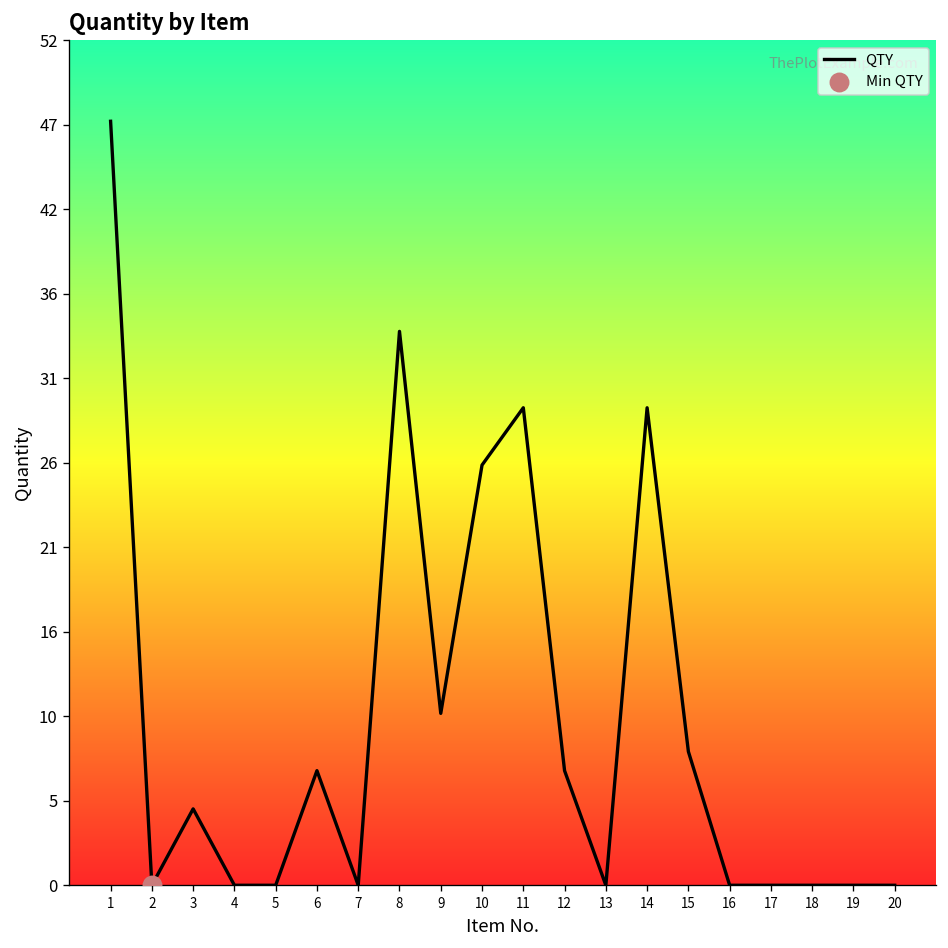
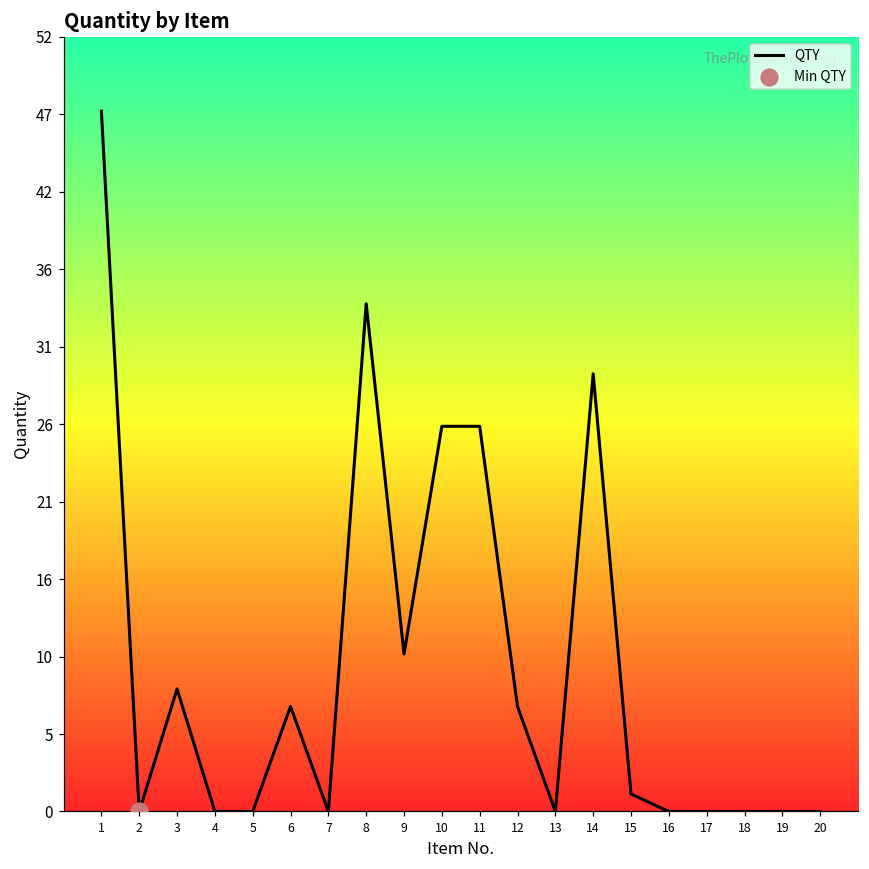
  {
    "QTY": {
      "1": 47.0,
-     "3": 4.7,
+     "3": 8.2,
      "4": 0.0,
      "5": 0.0,
      "6": 7.1,
      "7": 0.0,
      "8": 34.1,
      "9": 10.6,
      "10": 25.9,
-     "11": 29.4,
+     "11": 25.9,
      "12": 7.1,
      "13": 0.0,
      "14": 29.4,
-     "15": 8.2,
+     "15": 1.2,
      "16": 0.0,
      "17": 0.0,
      "18": 0.0,
      "19": 0.0,
      "20": 0.0
    }
  }
